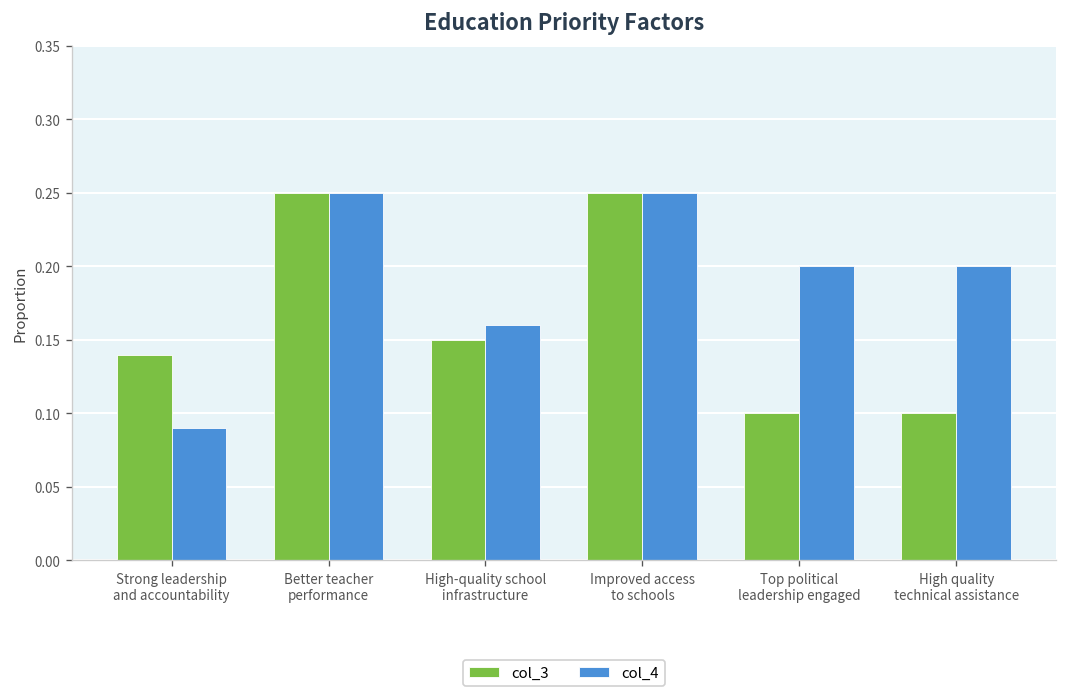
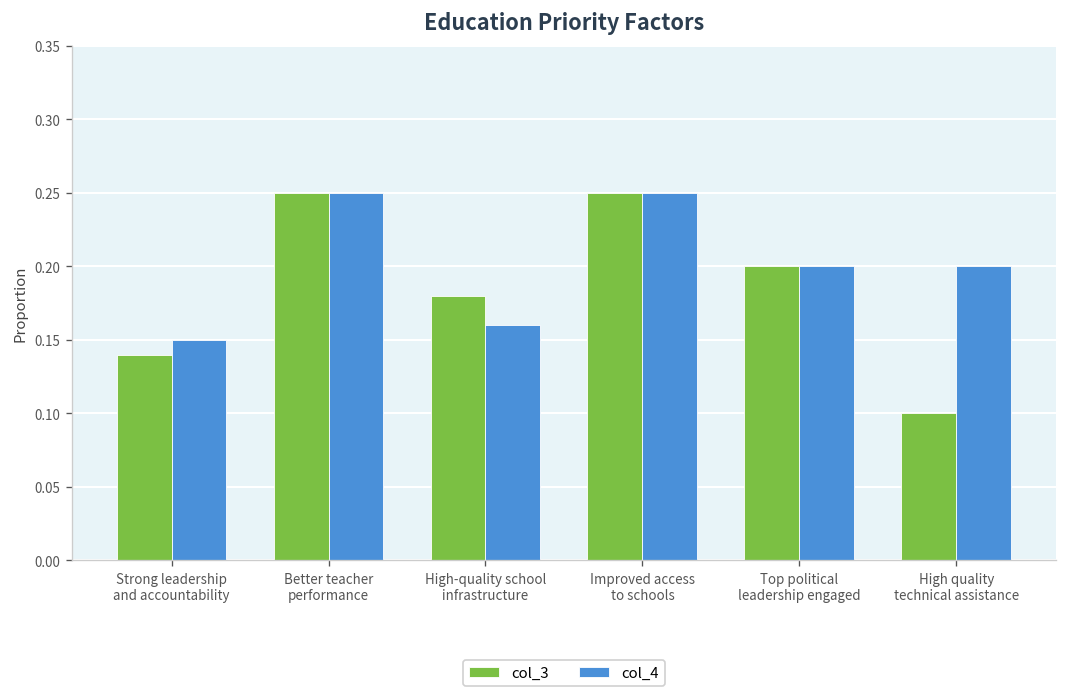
  {
    "col_3": {
      "Strong leadership and accountability": 0.14,
      "Better teacher performance": 0.25,
-     "High-quality school infrastructure": 0.15,
+     "High-quality school infrastructure": 0.18,
      "Improved access to schools": 0.25,
-     "Top political leadership engaged": 0.1,
+     "Top political leadership engaged": 0.2,
      "High quality technical assistance": 0.10
    },
    "col_4": {
-     "Strong leadership and accountability": 0.09,
+     "Strong leadership and accountability": 0.15,
      "Better teacher performance": 0.25,
      "High-quality school infrastructure": 0.16,
      "Improved access to schools": 0.25,
      "Top political leadership engaged": 0.20,
      "High quality technical assistance": 0.20
    }
  }
